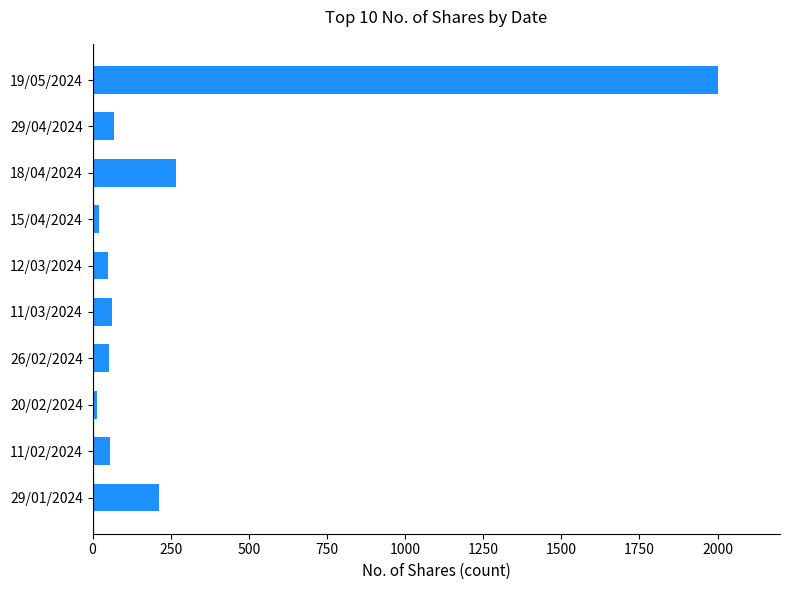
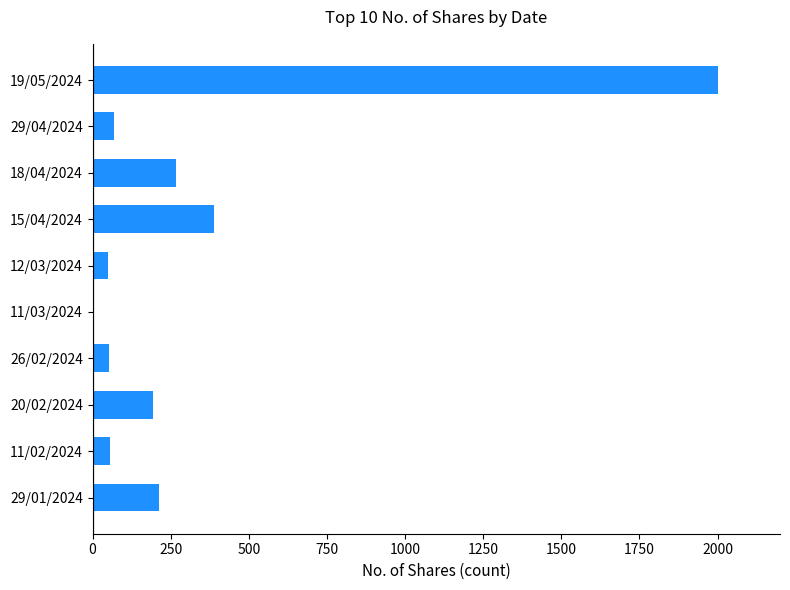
  {
    "19/05/2024": 2000,
    "29/04/2024": 70,
    "18/04/2024": 270,
-   "15/04/2024": 20,
+   "15/04/2024": 390,
    "12/03/2024": 50,
-   "11/03/2024": 60,
+   "11/03/2024": 0,
    "26/02/2024": 50,
-   "20/02/2024": 10,
+   "20/02/2024": 190,
    "11/02/2024": 60,
    "29/01/2024": 210
  }
